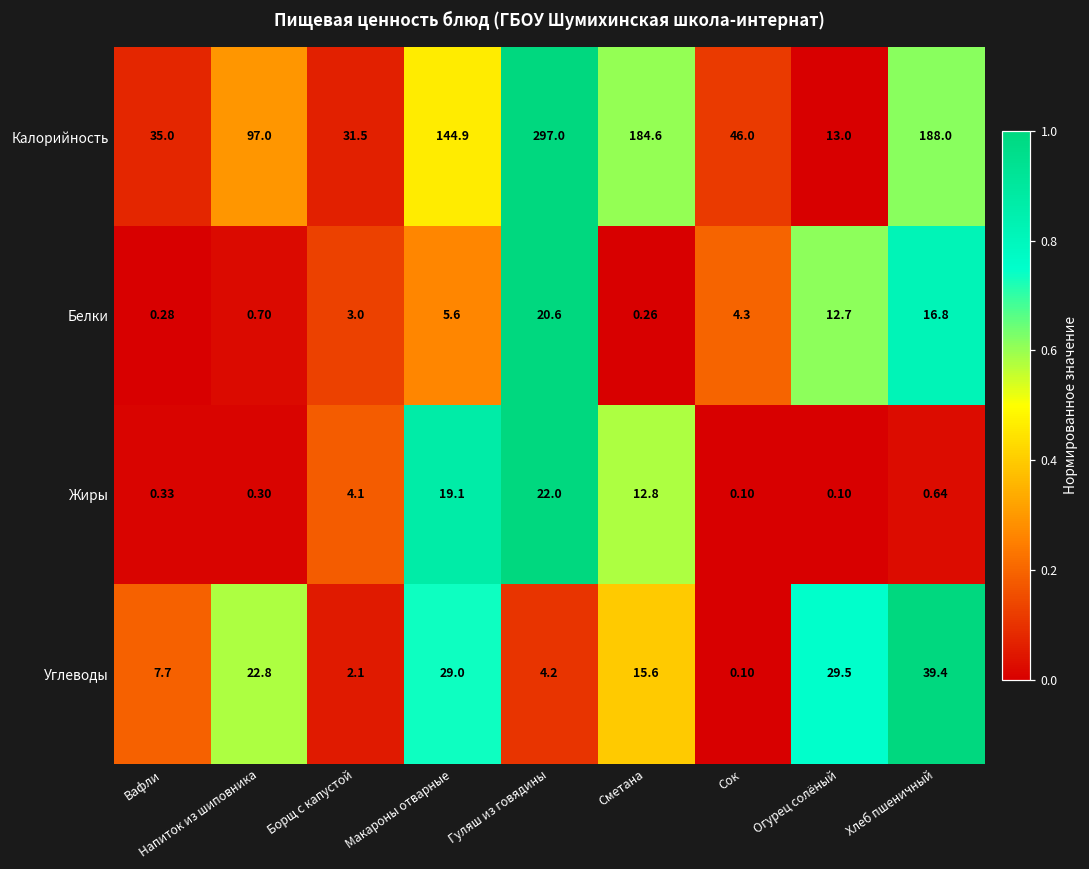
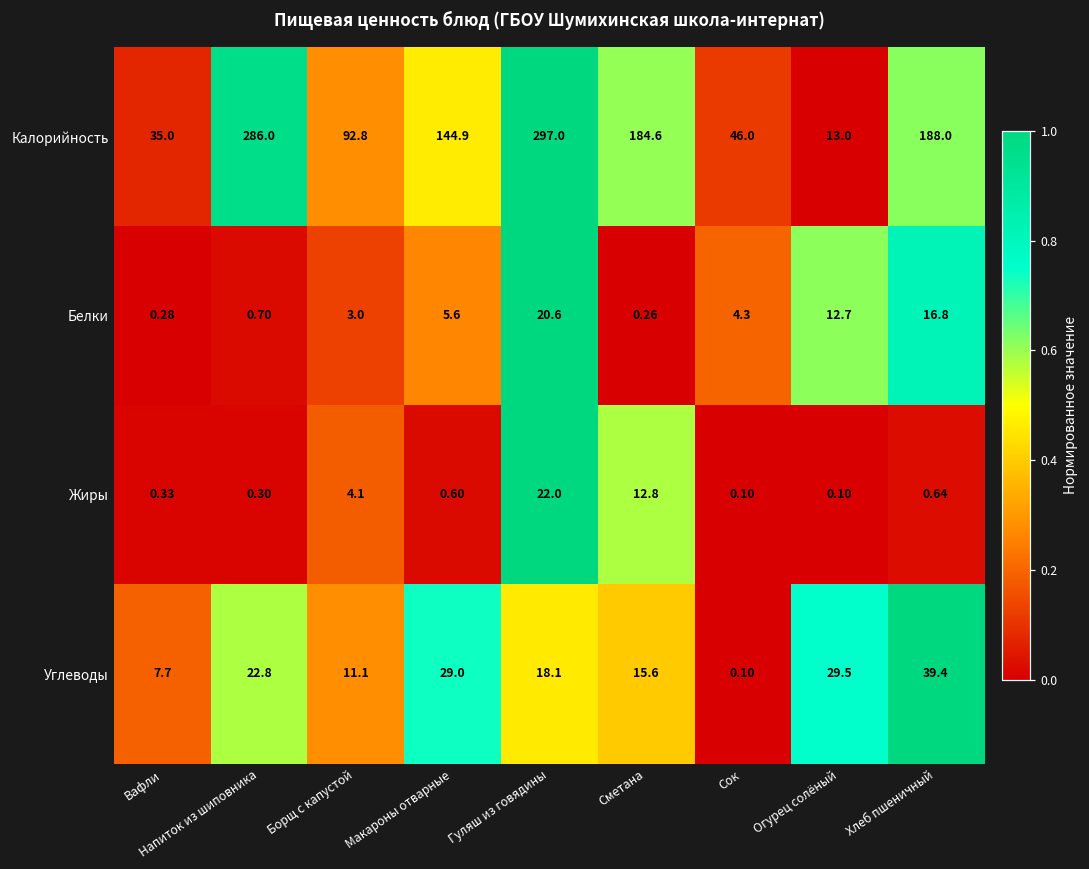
  {
    "Калорийность": {
      "Вафли": 35.0,
-     "Напиток из шиповника": 97.0,
-     "Борщ с капустой": 31.5,
+     "Напиток из шиповника": 286.0,
+     "Борщ с капустой": 92.8,
      "Макароны отварные": 144.9,
      "Гуляш из говядины": 297.0,
      "Сметана": 184.6,
      "Сок": 46.0,
      "Огурец солёный": 13.0,
      "Хлеб пшеничный": 188.0
    },
    "Белки": {
      "Вафли": 0.28,
      "Напиток из шиповника": 0.70,
      "Борщ с капустой": 3.0,
      "Макароны отварные": 5.6,
      "Гуляш из говядины": 20.6,
      "Сметана": 0.26,
      "Сок": 4.3,
      "Огурец солёный": 12.7,
      "Хлеб пшеничный": 16.8
    },
    "Жиры": {
      "Вафли": 0.33,
      "Напиток из шиповника": 0.30,
      "Борщ с капустой": 4.1,
-     "Макароны отварные": 19.1,
+     "Макароны отварные": 0.60,
      "Гуляш из говядины": 22.0,
      "Сметана": 12.8,
      "Сок": 0.10,
      "Огурец солёный": 0.10,
      "Хлеб пшеничный": 0.64
    },
    "Углеводы": {
      "Вафли": 7.7,
      "Напиток из шиповника": 22.8,
-     "Борщ с капустой": 2.1,
+     "Борщ с капустой": 11.1,
      "Макароны отварные": 29.0,
-     "Гуляш из говядины": 4.2,
+     "Гуляш из говядины": 18.1,
      "Сметана": 15.6,
      "Сок": 0.10,
      "Огурец солёный": 29.5,
      "Хлеб пшеничный": 39.4
    }
  }
